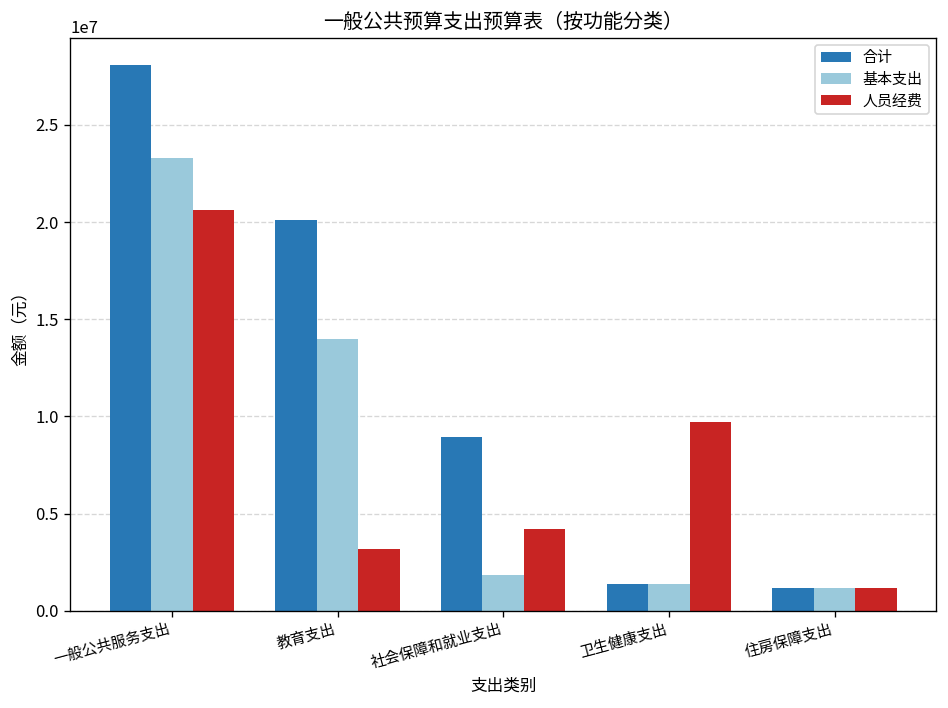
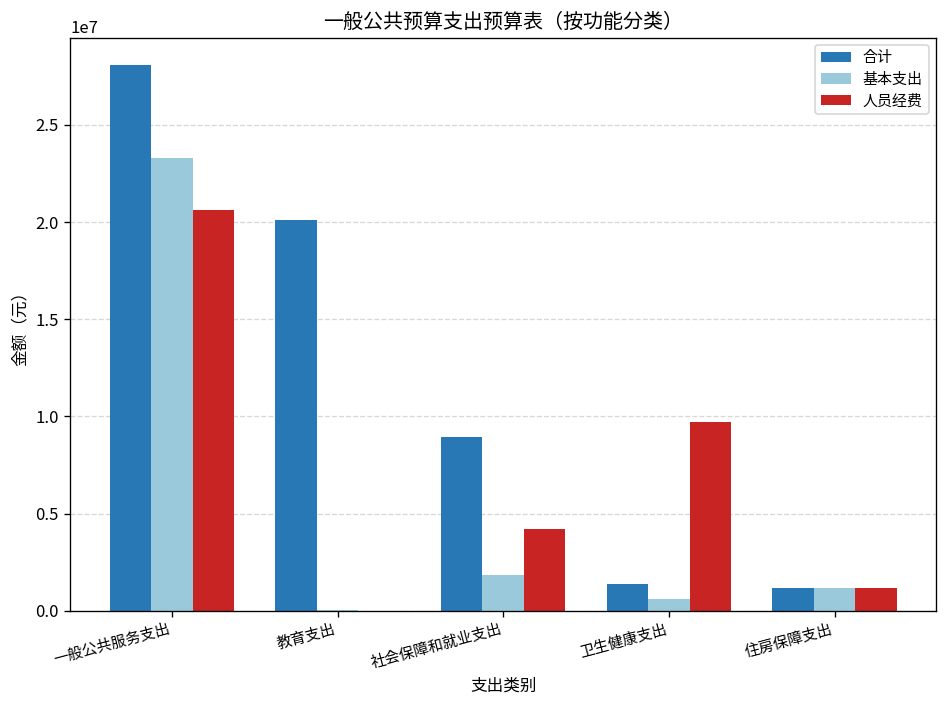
  {
    "合计": {
      "一般公共服务支出": 28100000,
      "教育支出": 20100000,
      "社会保障和就业支出": 8900000,
      "卫生健康支出": 1400000,
      "住房保障支出": 1200000
    },
    "基本支出": {
      "一般公共服务支出": 23300000,
-     "教育支出": 14000000,
+     "教育支出": 0,
      "社会保障和就业支出": 1900000,
-     "卫生健康支出": 1400000,
+     "卫生健康支出": 600000,
      "住房保障支出": 1200000
    },
    "人员经费": {
      "一般公共服务支出": 20600000,
-     "教育支出": 3200000,
+     "教育支出": 0,
      "社会保障和就业支出": 4200000,
      "卫生健康支出": 9700000,
      "住房保障支出": 1200000
    }
  }
